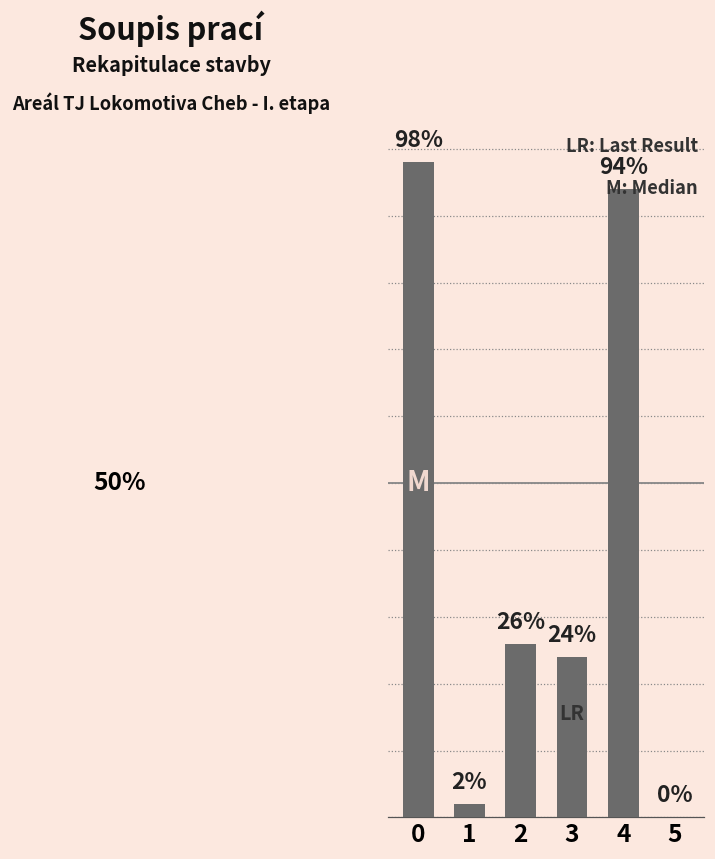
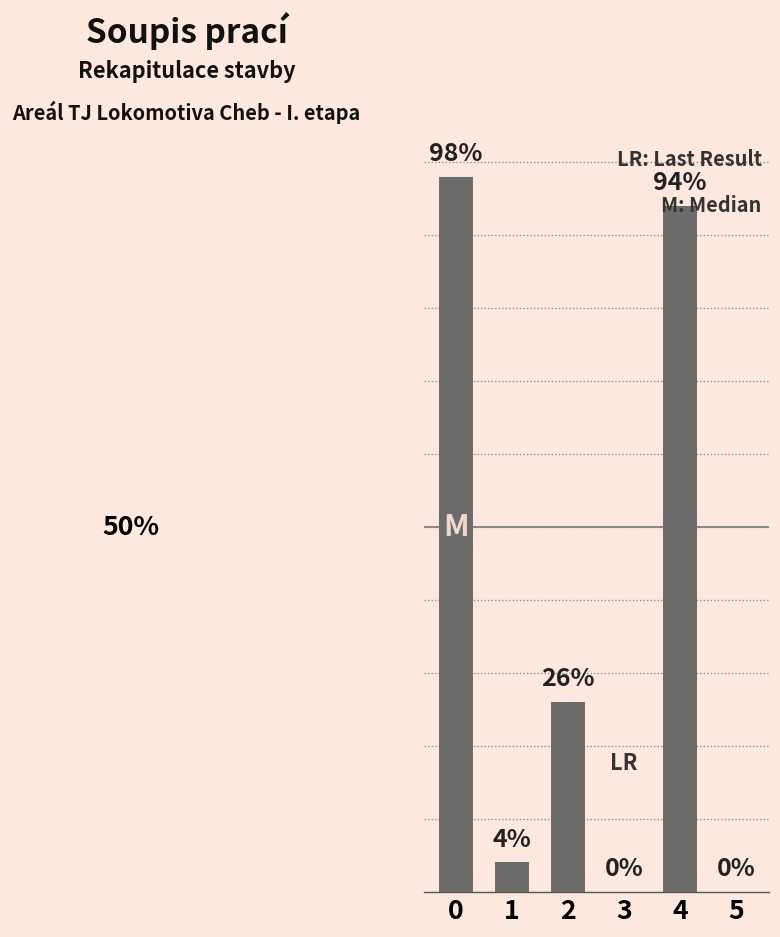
  {
    "0": "98%",
-   "1": "2%",
+   "1": "4%",
    "2": "26%",
-   "3": "24%",
+   "3": "0%",
    "4": "94%",
    "5": "0%"
  }
